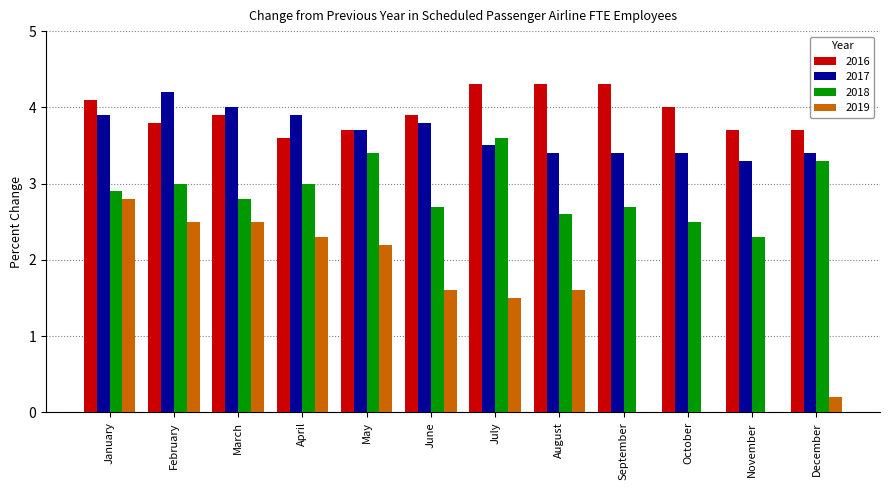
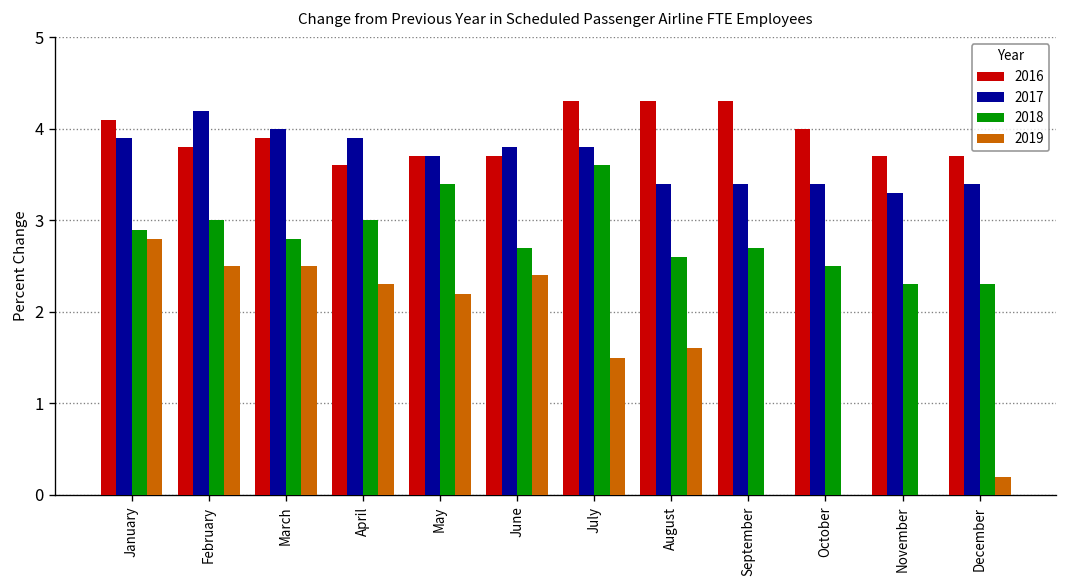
  {
    "2016": {
      "January": 4.1,
      "February": 3.8,
      "March": 3.9,
      "April": 3.6,
      "May": 3.7,
-     "June": 3.9,
+     "June": 3.7,
      "July": 4.3,
      "August": 4.3,
      "September": 4.3,
      "October": 4.0,
      "November": 3.7,
      "December": 3.7
    },
    "2017": {
      "January": 3.9,
      "February": 4.2,
      "March": 4.0,
      "April": 3.9,
      "May": 3.7,
      "June": 3.8,
-     "July": 3.5,
+     "July": 3.8,
      "August": 3.4,
      "September": 3.4,
      "October": 3.4,
      "November": 3.3,
      "December": 3.4
    },
    "2018": {
      "January": 2.9,
      "February": 3.0,
      "March": 2.8,
      "April": 3.0,
      "May": 3.4,
      "June": 2.7,
      "July": 3.6,
      "August": 2.6,
      "September": 2.7,
      "October": 2.5,
      "November": 2.3,
-     "December": 3.3
+     "December": 2.3
    },
    "2019": {
      "January": 2.8,
      "February": 2.5,
      "March": 2.5,
      "April": 2.3,
      "May": 2.2,
-     "June": 1.6,
+     "June": 2.4,
      "July": 1.5,
      "August": 1.6,
      "September": 0.0,
      "October": 0.0,
      "November": 0.0,
      "December": 0.2
    }
  }
